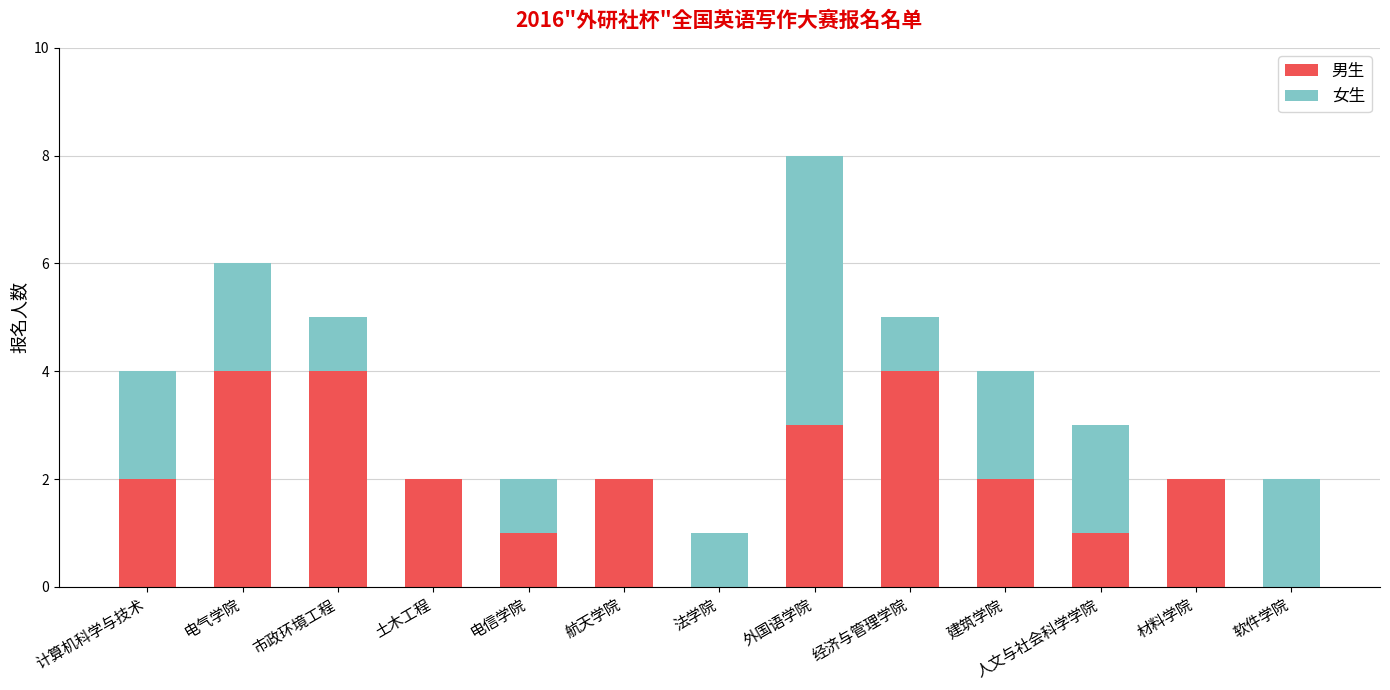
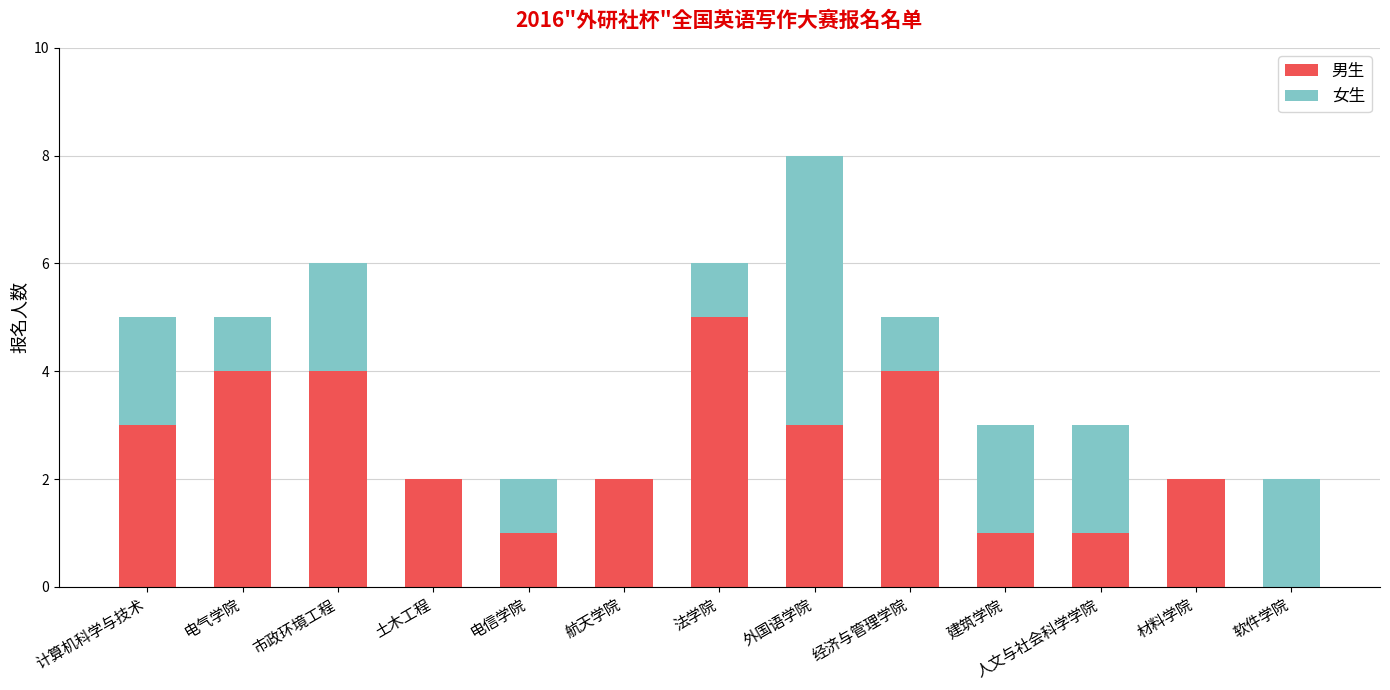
  {
    "男生": {
-     "计算机科学与技术": 2,
+     "计算机科学与技术": 3,
      "电气学院": 4,
      "市政环境工程": 4,
      "土木工程": 2,
      "电信学院": 1,
      "航天学院": 2,
-     "法学院": 0,
+     "法学院": 5,
      "外国语学院": 3,
      "经济与管理学院": 4,
-     "建筑学院": 2,
+     "建筑学院": 1,
      "人文与社会科学学院": 1,
      "材料学院": 2,
      "软件学院": 0
    },
    "女生": {
      "计算机科学与技术": 2,
-     "电气学院": 2,
-     "市政环境工程": 1,
+     "电气学院": 1,
+     "市政环境工程": 2,
      "土木工程": 0,
      "电信学院": 1,
      "航天学院": 0,
      "法学院": 1,
      "外国语学院": 5,
      "经济与管理学院": 1,
      "建筑学院": 2,
      "人文与社会科学学院": 2,
      "材料学院": 0,
      "软件学院": 2
    }
  }
